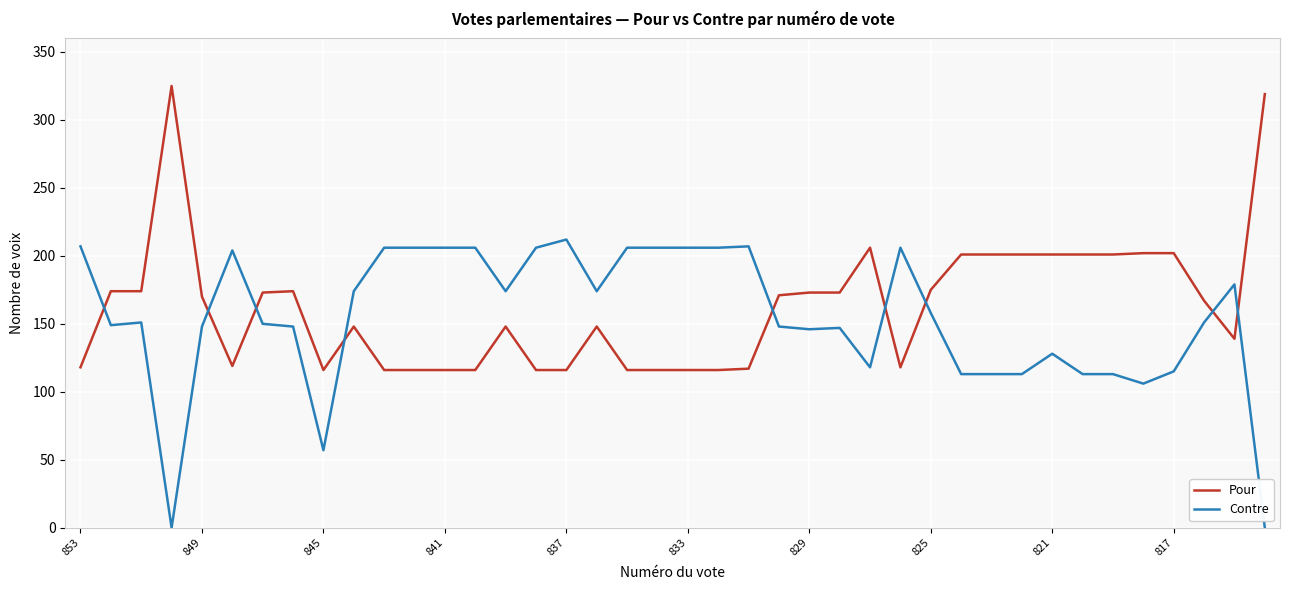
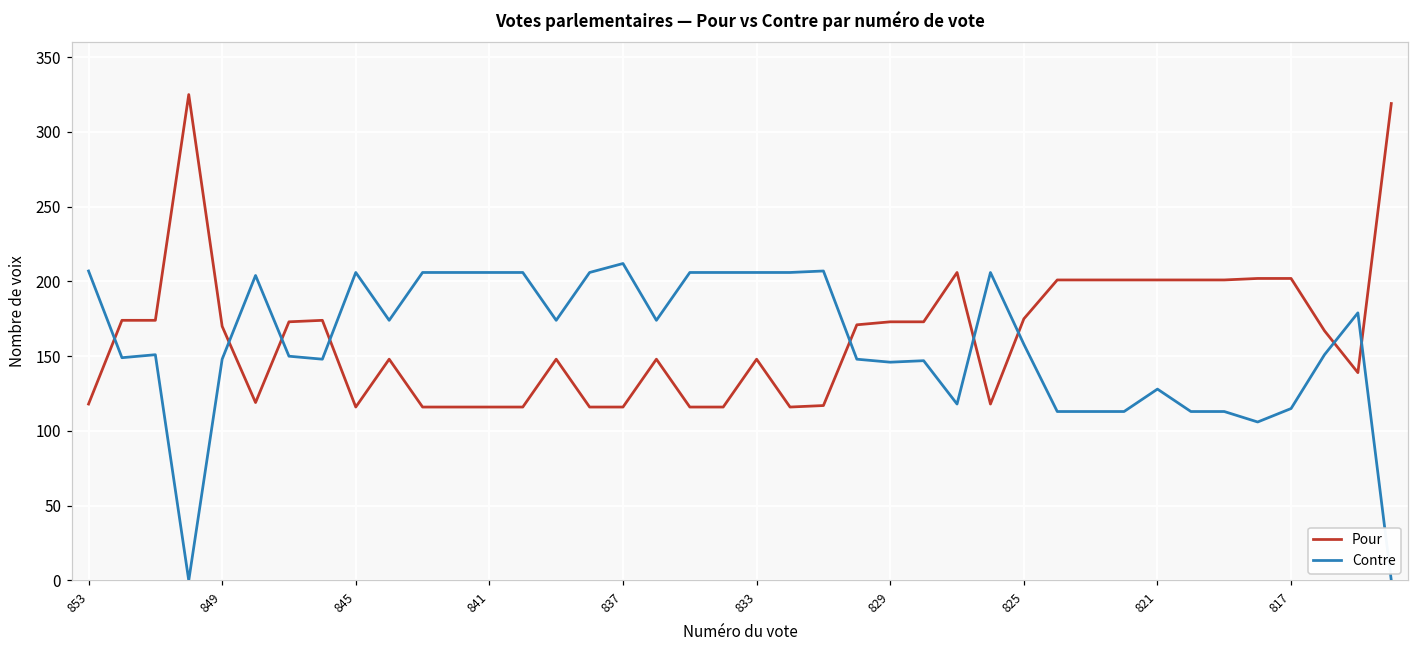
  {
    "Pour": {
      "853": 118,
      "849": 170,
      "845": 116,
      "841": 116,
      "837": 116,
-     "833": 116,
+     "833": 148,
      "829": 173,
      "825": 175,
      "821": 201,
      "817": 202
    },
    "Contre": {
      "853": 207,
      "849": 148,
-     "845": 57,
+     "845": 206,
      "841": 206,
      "837": 212,
      "833": 206,
      "829": 146,
      "825": 158,
      "821": 128,
      "817": 115
    }
  }
